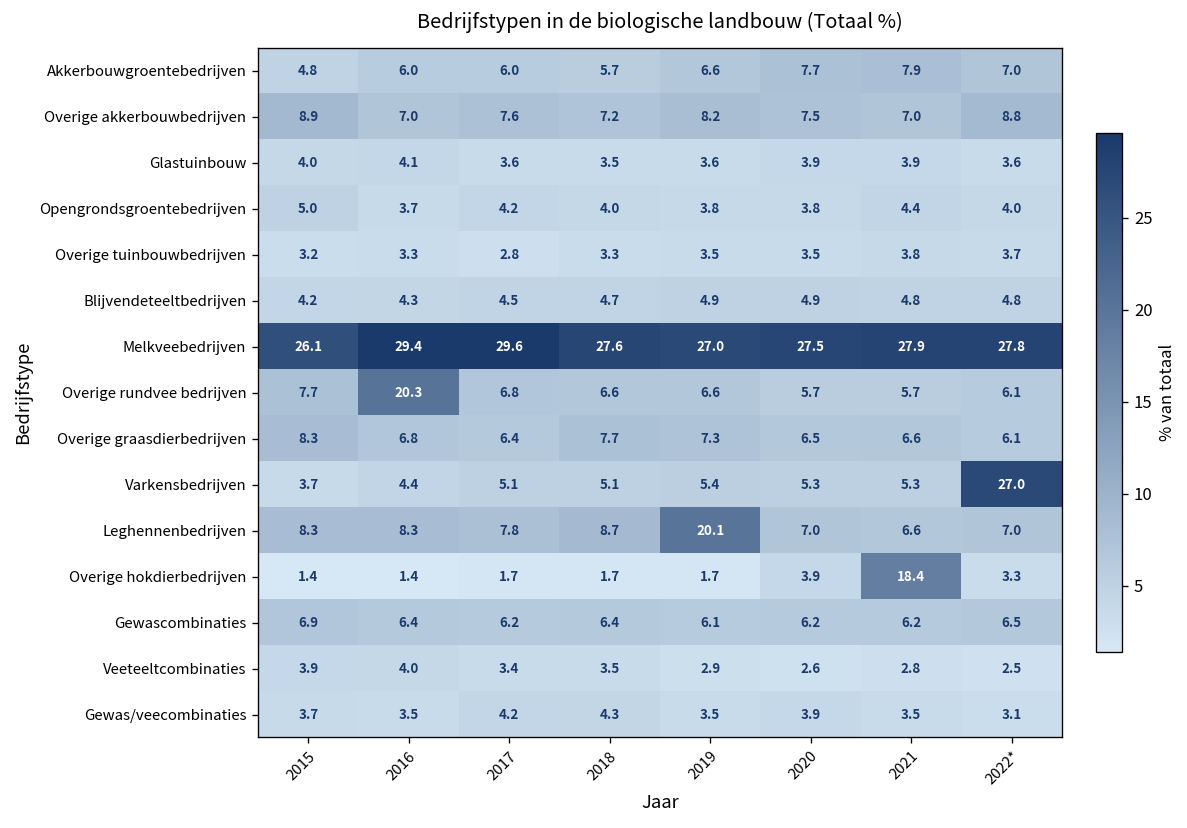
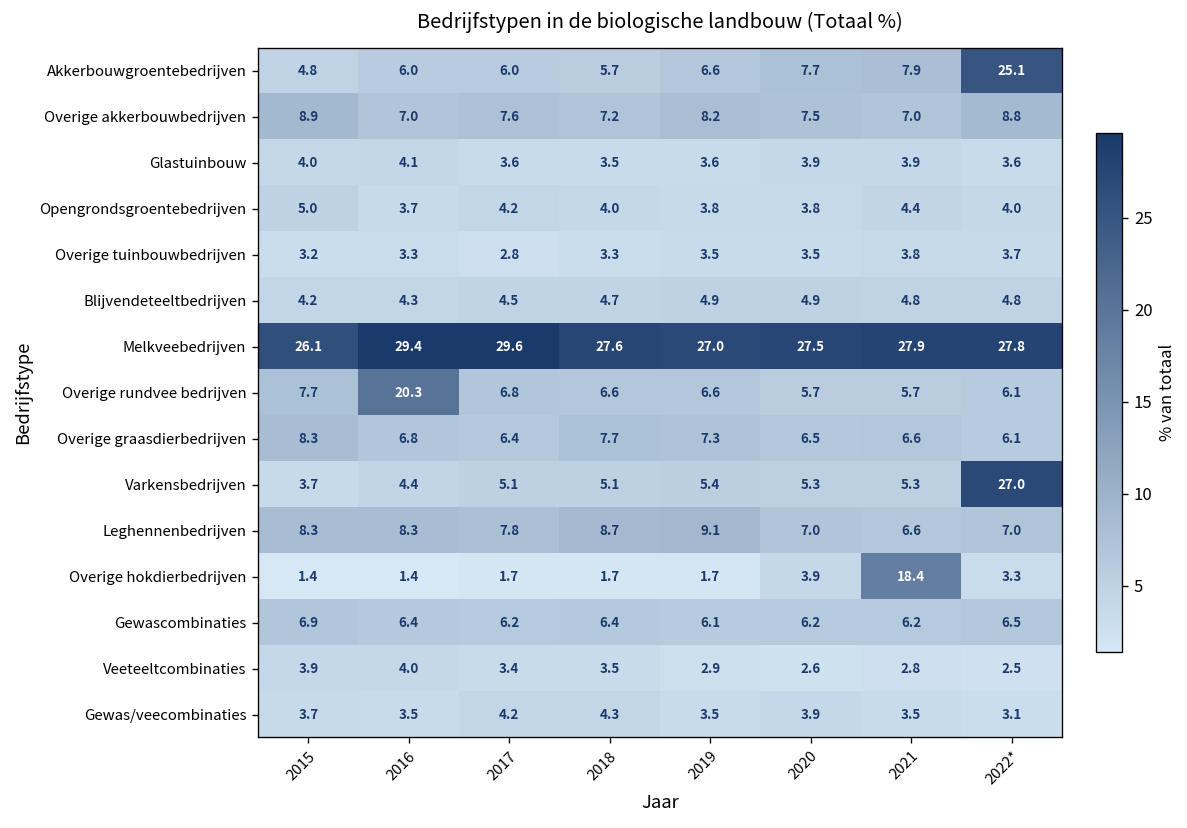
  {
    "Akkerbouwgroentebedrijven": {
      "2015": 4.8,
      "2016": 6.0,
      "2017": 6.0,
      "2018": 5.7,
      "2019": 6.6,
      "2020": 7.7,
      "2021": 7.9,
-     "2022*": 7.0
+     "2022*": 25.1
    },
    "Overige akkerbouwbedrijven": {
      "2015": 8.9,
      "2016": 7.0,
      "2017": 7.6,
      "2018": 7.2,
      "2019": 8.2,
      "2020": 7.5,
      "2021": 7.0,
      "2022*": 8.8
    },
    "Glastuinbouw": {
      "2015": 4.0,
      "2016": 4.1,
      "2017": 3.6,
      "2018": 3.5,
      "2019": 3.6,
      "2020": 3.9,
      "2021": 3.9,
      "2022*": 3.6
    },
    "Opengrondsgroentebedrijven": {
      "2015": 5.0,
      "2016": 3.7,
      "2017": 4.2,
      "2018": 4.0,
      "2019": 3.8,
      "2020": 3.8,
      "2021": 4.4,
      "2022*": 4.0
    },
    "Overige tuinbouwbedrijven": {
      "2015": 3.2,
      "2016": 3.3,
      "2017": 2.8,
      "2018": 3.3,
      "2019": 3.5,
      "2020": 3.5,
      "2021": 3.8,
      "2022*": 3.7
    },
    "Blijvendeteeltbedrijven": {
      "2015": 4.2,
      "2016": 4.3,
      "2017": 4.5,
      "2018": 4.7,
      "2019": 4.9,
      "2020": 4.9,
      "2021": 4.8,
      "2022*": 4.8
    },
    "Melkveebedrijven": {
      "2015": 26.1,
      "2016": 29.4,
      "2017": 29.6,
      "2018": 27.6,
      "2019": 27.0,
      "2020": 27.5,
      "2021": 27.9,
      "2022*": 27.8
    },
    "Overige rundvee bedrijven": {
      "2015": 7.7,
      "2016": 20.3,
      "2017": 6.8,
      "2018": 6.6,
      "2019": 6.6,
      "2020": 5.7,
      "2021": 5.7,
      "2022*": 6.1
    },
    "Overige graasdierbedrijven": {
      "2015": 8.3,
      "2016": 6.8,
      "2017": 6.4,
      "2018": 7.7,
      "2019": 7.3,
      "2020": 6.5,
      "2021": 6.6,
      "2022*": 6.1
    },
    "Varkensbedrijven": {
      "2015": 3.7,
      "2016": 4.4,
      "2017": 5.1,
      "2018": 5.1,
      "2019": 5.4,
      "2020": 5.3,
      "2021": 5.3,
      "2022*": 27.0
    },
    "Leghennenbedrijven": {
      "2015": 8.3,
      "2016": 8.3,
      "2017": 7.8,
      "2018": 8.7,
-     "2019": 20.1,
+     "2019": 9.1,
      "2020": 7.0,
      "2021": 6.6,
      "2022*": 7.0
    },
    "Overige hokdierbedrijven": {
      "2015": 1.4,
      "2016": 1.4,
      "2017": 1.7,
      "2018": 1.7,
      "2019": 1.7,
      "2020": 3.9,
      "2021": 18.4,
      "2022*": 3.3
    },
    "Gewascombinaties": {
      "2015": 6.9,
      "2016": 6.4,
      "2017": 6.2,
      "2018": 6.4,
      "2019": 6.1,
      "2020": 6.2,
      "2021": 6.2,
      "2022*": 6.5
    },
    "Veeteeltcombinaties": {
      "2015": 3.9,
      "2016": 4.0,
      "2017": 3.4,
      "2018": 3.5,
      "2019": 2.9,
      "2020": 2.6,
      "2021": 2.8,
      "2022*": 2.5
    },
    "Gewas/veecombinaties": {
      "2015": 3.7,
      "2016": 3.5,
      "2017": 4.2,
      "2018": 4.3,
      "2019": 3.5,
      "2020": 3.9,
      "2021": 3.5,
      "2022*": 3.1
    }
  }
